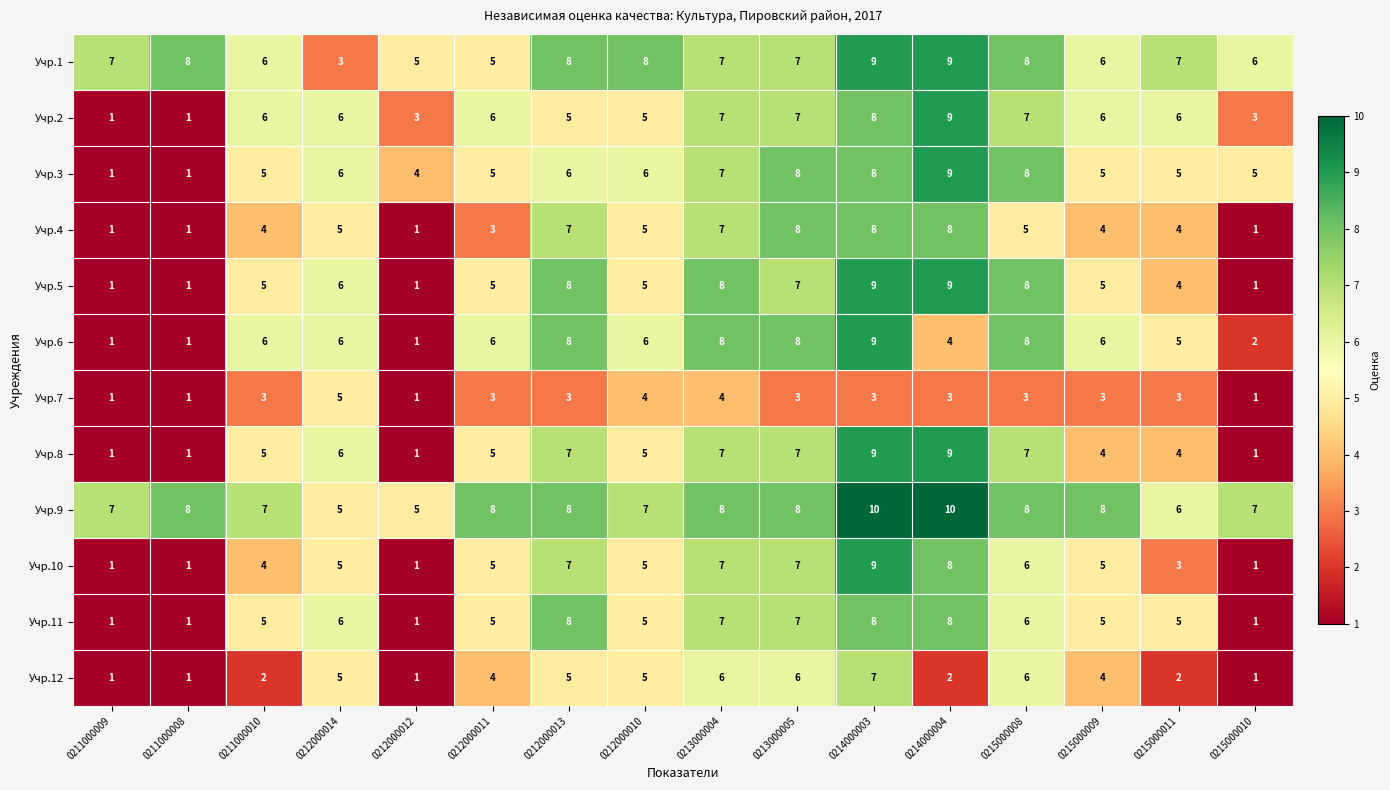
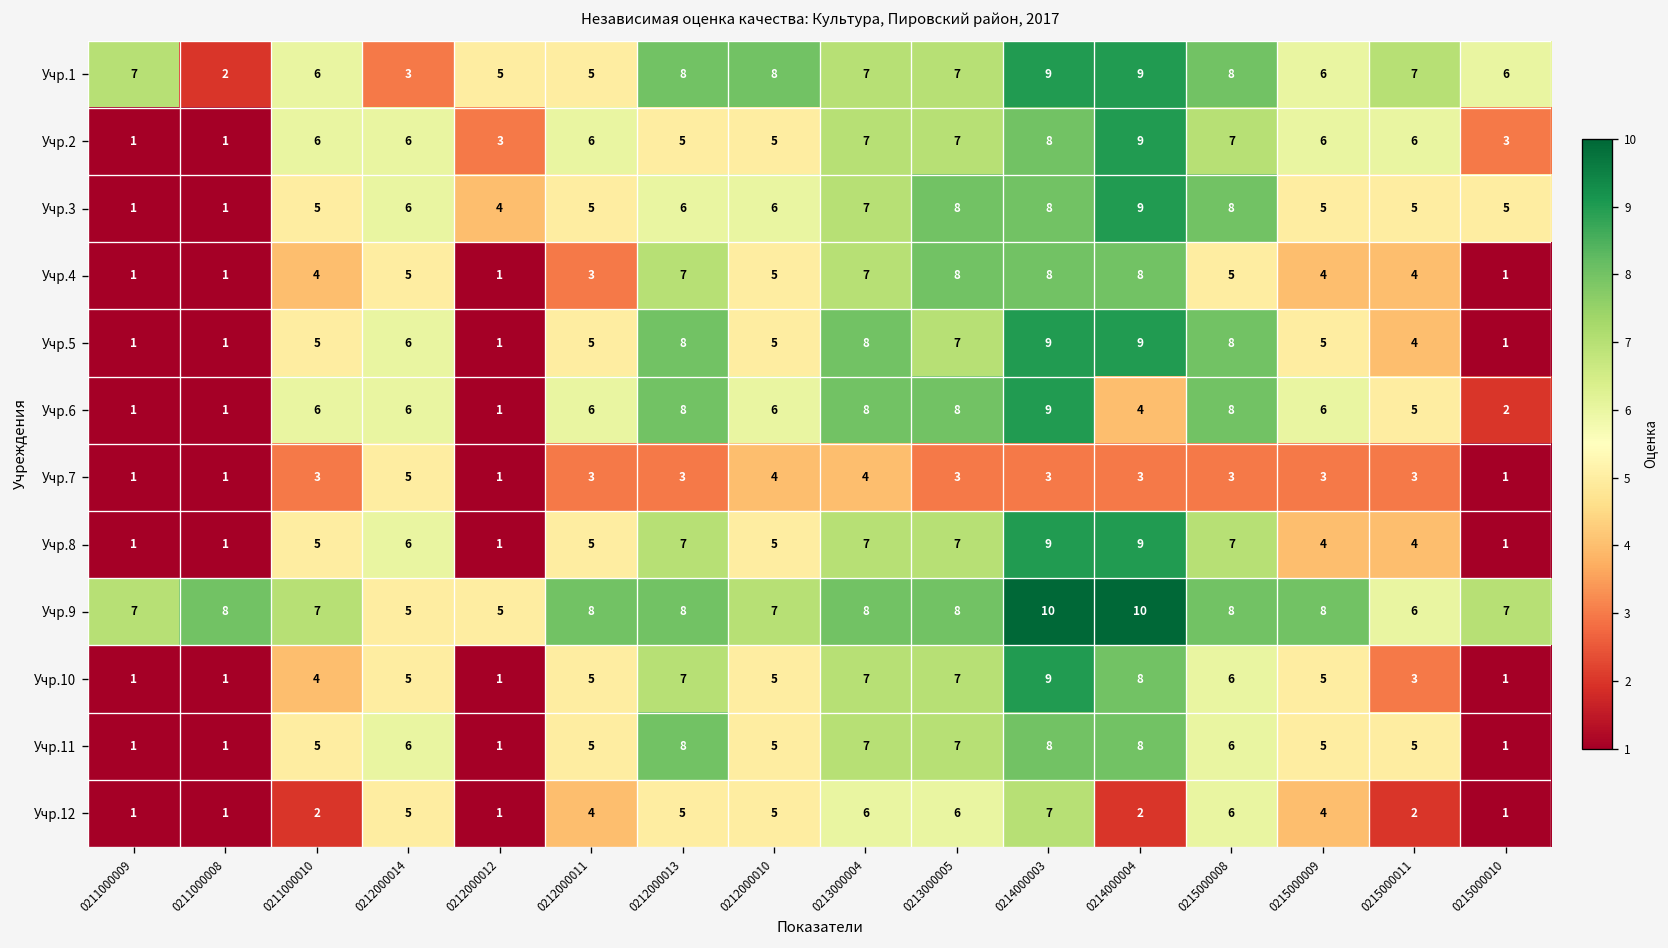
  {
    "Учр.1": {
      "0211000009": 7,
-     "0211000008": 8,
+     "0211000008": 2,
      "0211000010": 6,
      "0212000014": 3,
      "0212000012": 5,
      "0212000011": 5,
      "0212000013": 8,
      "0212000010": 8,
      "0213000004": 7,
      "0213000005": 7,
      "0214000003": 9,
      "0214000004": 9,
      "0215000008": 8,
      "0215000009": 6,
      "0215000011": 7,
      "0215000010": 6
    },
    "Учр.2": {
      "0211000009": 1,
      "0211000008": 1,
      "0211000010": 6,
      "0212000014": 6,
      "0212000012": 3,
      "0212000011": 6,
      "0212000013": 5,
      "0212000010": 5,
      "0213000004": 7,
      "0213000005": 7,
      "0214000003": 8,
      "0214000004": 9,
      "0215000008": 7,
      "0215000009": 6,
      "0215000011": 6,
      "0215000010": 3
    },
    "Учр.3": {
      "0211000009": 1,
      "0211000008": 1,
      "0211000010": 5,
      "0212000014": 6,
      "0212000012": 4,
      "0212000011": 5,
      "0212000013": 6,
      "0212000010": 6,
      "0213000004": 7,
      "0213000005": 8,
      "0214000003": 8,
      "0214000004": 9,
      "0215000008": 8,
      "0215000009": 5,
      "0215000011": 5,
      "0215000010": 5
    },
    "Учр.4": {
      "0211000009": 1,
      "0211000008": 1,
      "0211000010": 4,
      "0212000014": 5,
      "0212000012": 1,
      "0212000011": 3,
      "0212000013": 7,
      "0212000010": 5,
      "0213000004": 7,
      "0213000005": 8,
      "0214000003": 8,
      "0214000004": 8,
      "0215000008": 5,
      "0215000009": 4,
      "0215000011": 4,
      "0215000010": 1
    },
    "Учр.5": {
      "0211000009": 1,
      "0211000008": 1,
      "0211000010": 5,
      "0212000014": 6,
      "0212000012": 1,
      "0212000011": 5,
      "0212000013": 8,
      "0212000010": 5,
      "0213000004": 8,
      "0213000005": 7,
      "0214000003": 9,
      "0214000004": 9,
      "0215000008": 8,
      "0215000009": 5,
      "0215000011": 4,
      "0215000010": 1
    },
    "Учр.6": {
      "0211000009": 1,
      "0211000008": 1,
      "0211000010": 6,
      "0212000014": 6,
      "0212000012": 1,
      "0212000011": 6,
      "0212000013": 8,
      "0212000010": 6,
      "0213000004": 8,
      "0213000005": 8,
      "0214000003": 9,
      "0214000004": 4,
      "0215000008": 8,
      "0215000009": 6,
      "0215000011": 5,
      "0215000010": 2
    },
    "Учр.7": {
      "0211000009": 1,
      "0211000008": 1,
      "0211000010": 3,
      "0212000014": 5,
      "0212000012": 1,
      "0212000011": 3,
      "0212000013": 3,
      "0212000010": 4,
      "0213000004": 4,
      "0213000005": 3,
      "0214000003": 3,
      "0214000004": 3,
      "0215000008": 3,
      "0215000009": 3,
      "0215000011": 3,
      "0215000010": 1
    },
    "Учр.8": {
      "0211000009": 1,
      "0211000008": 1,
      "0211000010": 5,
      "0212000014": 6,
      "0212000012": 1,
      "0212000011": 5,
      "0212000013": 7,
      "0212000010": 5,
      "0213000004": 7,
      "0213000005": 7,
      "0214000003": 9,
      "0214000004": 9,
      "0215000008": 7,
      "0215000009": 4,
      "0215000011": 4,
      "0215000010": 1
    },
    "Учр.9": {
      "0211000009": 7,
      "0211000008": 8,
      "0211000010": 7,
      "0212000014": 5,
      "0212000012": 5,
      "0212000011": 8,
      "0212000013": 8,
      "0212000010": 7,
      "0213000004": 8,
      "0213000005": 8,
      "0214000003": 10,
      "0214000004": 10,
      "0215000008": 8,
      "0215000009": 8,
      "0215000011": 6,
      "0215000010": 7
    },
    "Учр.10": {
      "0211000009": 1,
      "0211000008": 1,
      "0211000010": 4,
      "0212000014": 5,
      "0212000012": 1,
      "0212000011": 5,
      "0212000013": 7,
      "0212000010": 5,
      "0213000004": 7,
      "0213000005": 7,
      "0214000003": 9,
      "0214000004": 8,
      "0215000008": 6,
      "0215000009": 5,
      "0215000011": 3,
      "0215000010": 1
    },
    "Учр.11": {
      "0211000009": 1,
      "0211000008": 1,
      "0211000010": 5,
      "0212000014": 6,
      "0212000012": 1,
      "0212000011": 5,
      "0212000013": 8,
      "0212000010": 5,
      "0213000004": 7,
      "0213000005": 7,
      "0214000003": 8,
      "0214000004": 8,
      "0215000008": 6,
      "0215000009": 5,
      "0215000011": 5,
      "0215000010": 1
    },
    "Учр.12": {
      "0211000009": 1,
      "0211000008": 1,
      "0211000010": 2,
      "0212000014": 5,
      "0212000012": 1,
      "0212000011": 4,
      "0212000013": 5,
      "0212000010": 5,
      "0213000004": 6,
      "0213000005": 6,
      "0214000003": 7,
      "0214000004": 2,
      "0215000008": 6,
      "0215000009": 4,
      "0215000011": 2,
      "0215000010": 1
    }
  }
